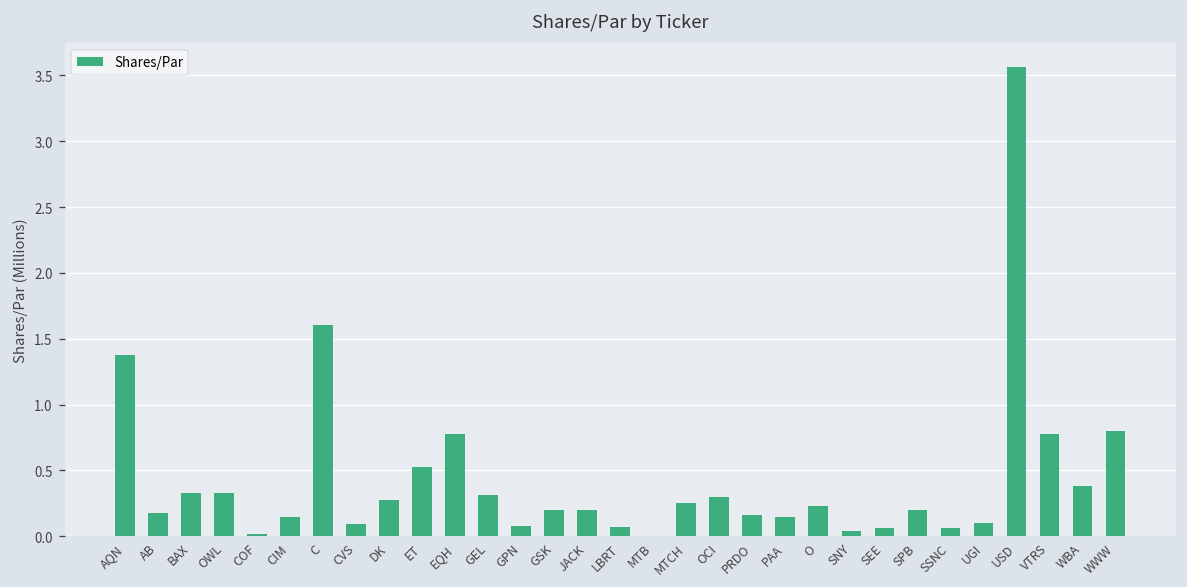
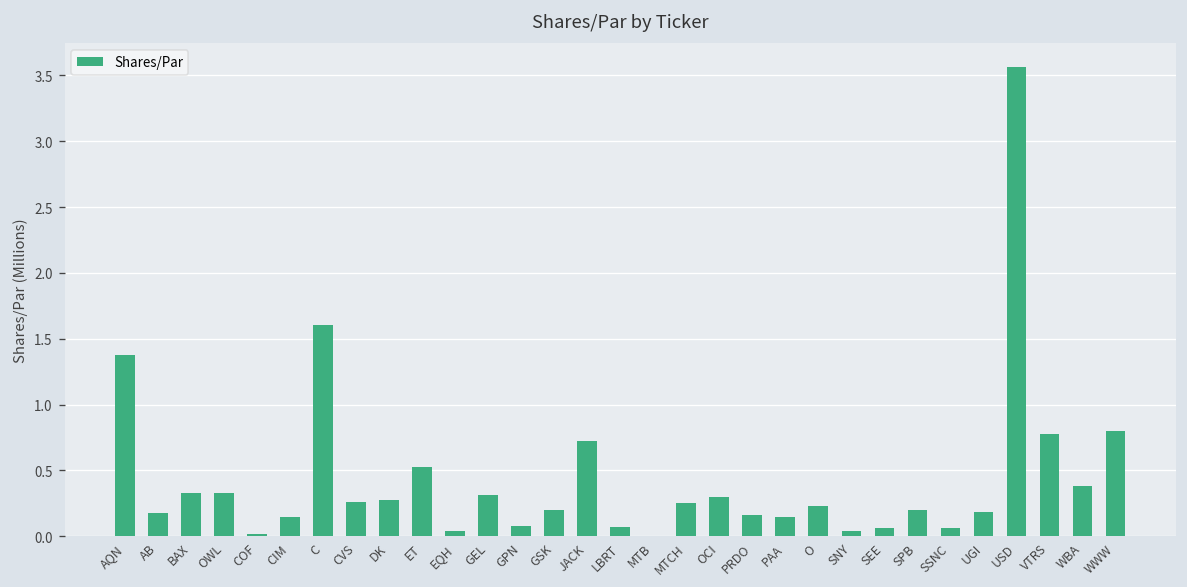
  {
    "AQN": 1.38,
    "AB": 0.17,
    "BAX": 0.33,
    "OWL": 0.33,
    "CIM": 0.15,
    "C": 1.61,
-   "CVS": 0.09,
+   "CVS": 0.26,
    "DK": 0.28,
    "ET": 0.53,
-   "EQH": 0.78,
+   "EQH": 0.04,
    "GEL": 0.31,
    "GPN": 0.08,
    "GSK": 0.20,
-   "JACK": 0.20,
+   "JACK": 0.72,
    "LBRT": 0.07,
    "MTCH": 0.25,
    "OCI": 0.30,
    "PRDO": 0.16,
    "PAA": 0.15,
    "O": 0.23,
    "SNY": 0.04,
    "SEE": 0.06,
    "SPB": 0.20,
    "SSNC": 0.06,
-   "UGI": 0.10,
+   "UGI": 0.18,
    "USD": 3.57,
    "VTRS": 0.78,
    "WBA": 0.38,
    "WWW": 0.80
  }
